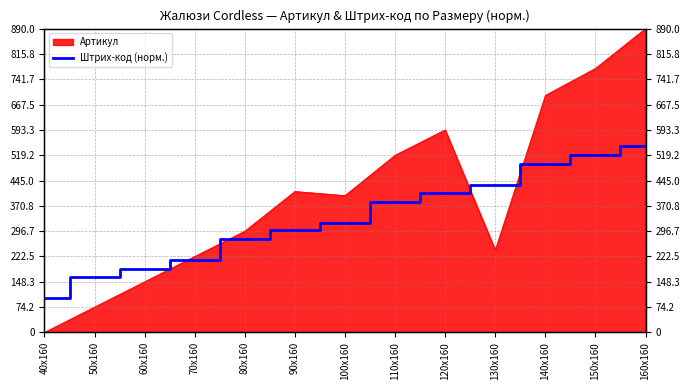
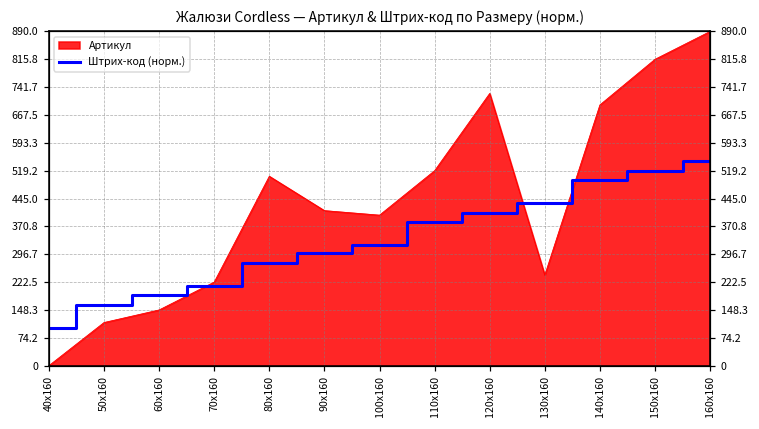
  {
    "Артикул": {
      "40х160": 0,
-     "50х160": 70,
+     "50х160": 110,
      "60х160": 150,
      "70х160": 220,
-     "80х160": 300,
+     "80х160": 500,
      "90х160": 410,
      "100х160": 400,
      "110х160": 520,
-     "120х160": 590,
+     "120х160": 720,
      "130х160": 240,
      "140х160": 690,
-     "150х160": 770,
+     "150х160": 820,
      "160х160": 890
    },
    "Штрих-код (норм.)": {
      "40х160": 100,
      "50х160": 160,
      "60х160": 190,
      "70х160": 210,
      "80х160": 270,
      "90х160": 300,
      "100х160": 320,
      "110х160": 380,
      "120х160": 410,
      "130х160": 430,
      "140х160": 490,
      "150х160": 520,
      "160х160": 550
    }
  }
